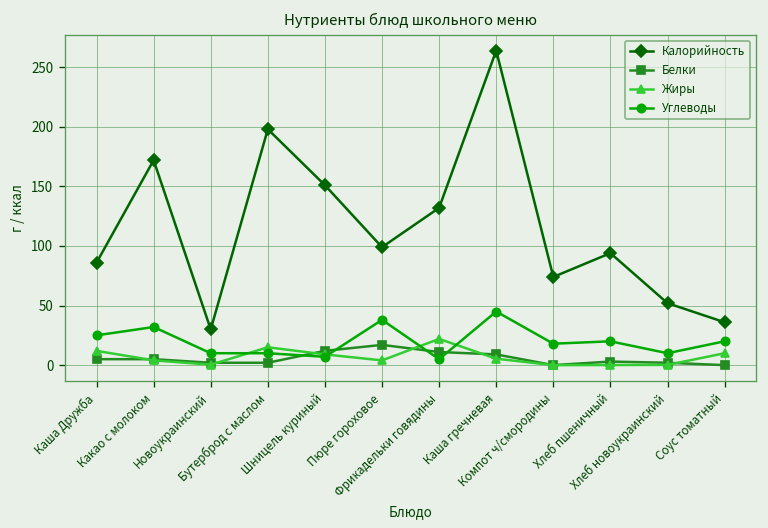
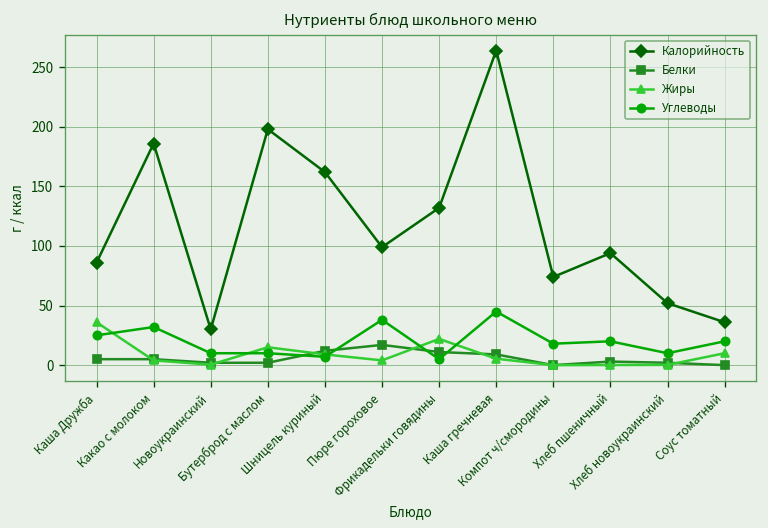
  {
    "Калорийность": {
      "Каша Дружба": 90,
-     "Какао с молоком": 170,
+     "Какао с молоком": 190,
      "Новоукраинский": 30,
      "Бутерброд с маслом": 200,
-     "Шницель куриный": 150,
+     "Шницель куриный": 160,
      "Пюре гороховое": 100,
      "Фрикадельки говядины": 130,
      "Каша гречневая": 260,
      "Компот ч/смородины": 70,
      "Хлеб пшеничный": 90,
      "Хлеб новоукраинский": 50,
      "Соус томатный": 40
    },
    "Жиры": {
-     "Каша Дружба": 10,
+     "Каша Дружба": 40,
      "Бутерброд с маслом": 20,
      "Пюре гороховое": 0,
      "Фрикадельки говядины": 20,
      "Каша гречневая": 10,
      "Хлеб пшеничный": 0,
      "Соус томатный": 10
    }
  }
